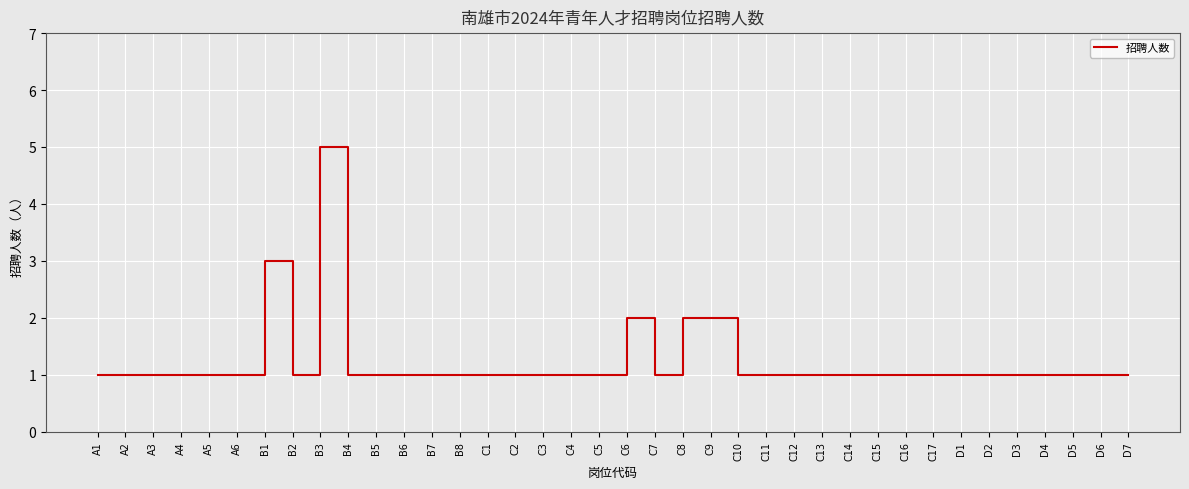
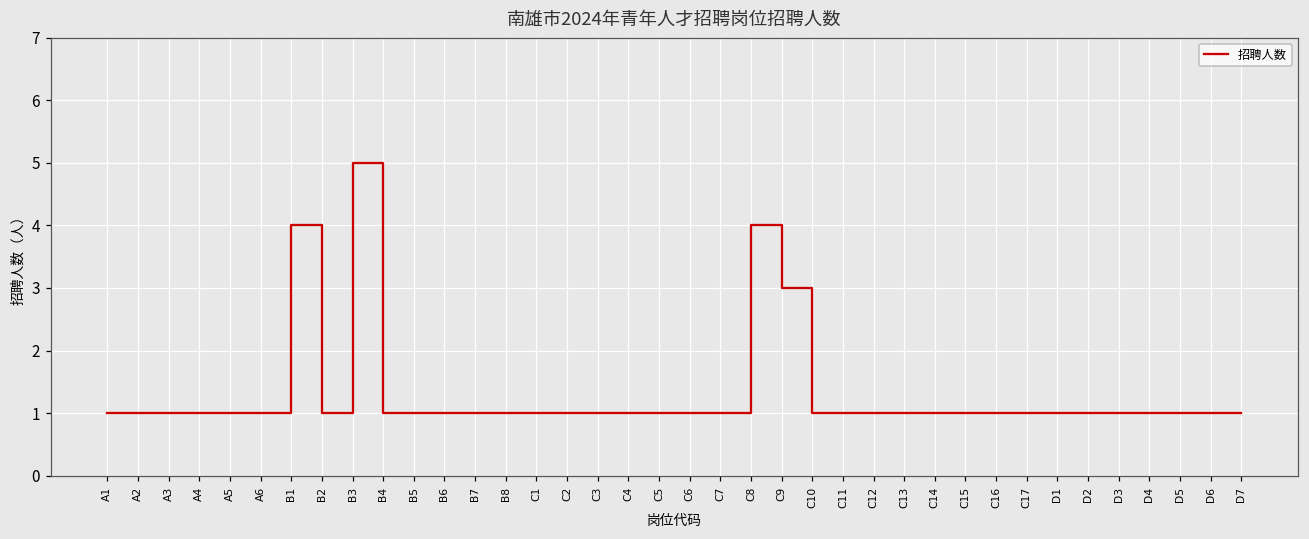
  {
    "A1": 1,
    "A2": 1,
    "A3": 1,
    "A4": 1,
    "A5": 1,
    "A6": 1,
-   "B1": 3,
+   "B1": 4,
    "B2": 1,
    "B3": 5,
    "B4": 1,
    "B5": 1,
    "B6": 1,
    "B7": 1,
    "B8": 1,
    "C1": 1,
    "C2": 1,
    "C3": 1,
    "C4": 1,
    "C5": 1,
-   "C6": 2,
+   "C6": 1,
    "C7": 1,
-   "C8": 2,
-   "C9": 2,
+   "C8": 4,
+   "C9": 3,
    "C10": 1,
    "C11": 1,
    "C12": 1,
    "C13": 1,
    "C14": 1,
    "C15": 1,
    "C16": 1,
    "C17": 1,
    "D1": 1,
    "D2": 1,
    "D3": 1,
    "D4": 1,
    "D5": 1,
    "D6": 1,
    "D7": 1
  }
